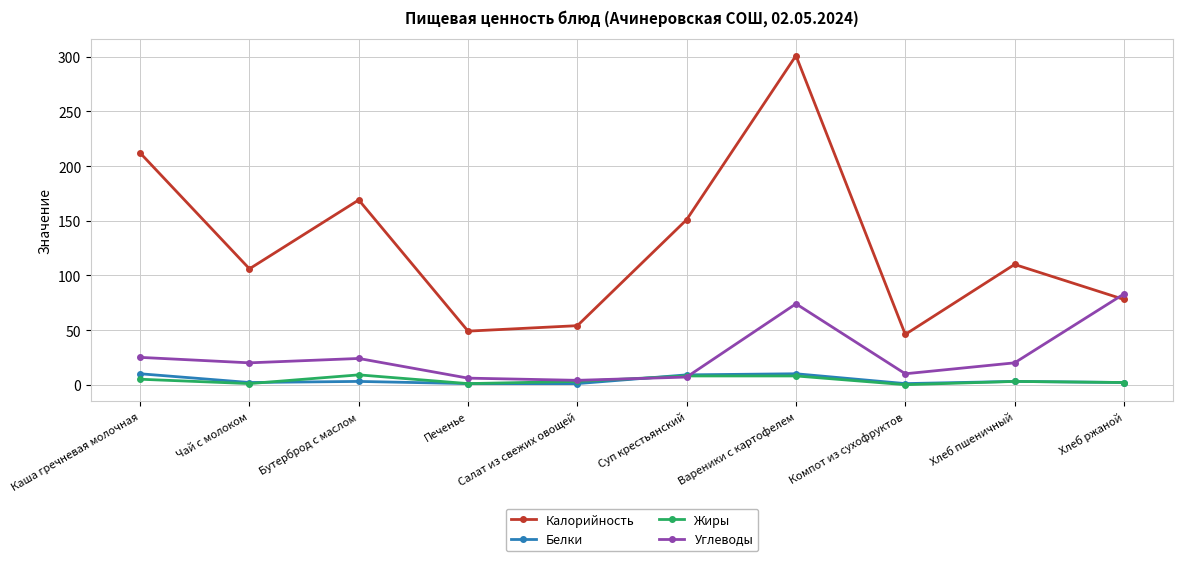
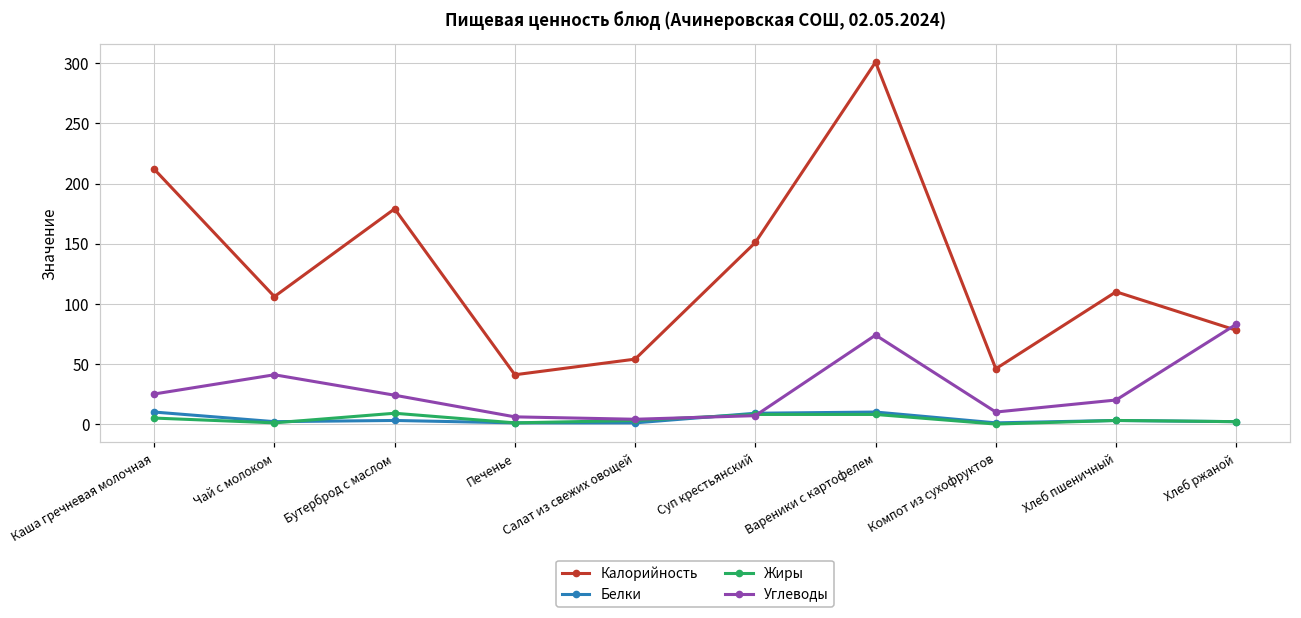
  {
    "Калорийность": {
      "Каша гречневая молочная": 212,
      "Чай с молоком": 106,
-     "Бутерброд с маслом": 169,
-     "Печенье": 49,
+     "Бутерброд с маслом": 179,
+     "Печенье": 41,
      "Салат из свежих овощей": 54,
      "Суп крестьянский": 151,
      "Вареники с картофелем": 301,
      "Компот из сухофруктов": 46,
      "Хлеб пшеничный": 110,
      "Хлеб ржаной": 78
    },
    "Белки": {
      "Каша гречневая молочная": 10,
      "Бутерброд с маслом": 3
    },
    "Жиры": {
      "Каша гречневая молочная": 5,
      "Бутерброд с маслом": 9
    },
    "Углеводы": {
      "Каша гречневая молочная": 25,
-     "Чай с молоком": 20,
+     "Чай с молоком": 41,
      "Бутерброд с маслом": 24,
      "Печенье": 6,
      "Вареники с картофелем": 74,
      "Компот из сухофруктов": 10,
      "Хлеб пшеничный": 20,
      "Хлеб ржаной": 83
    }
  }
